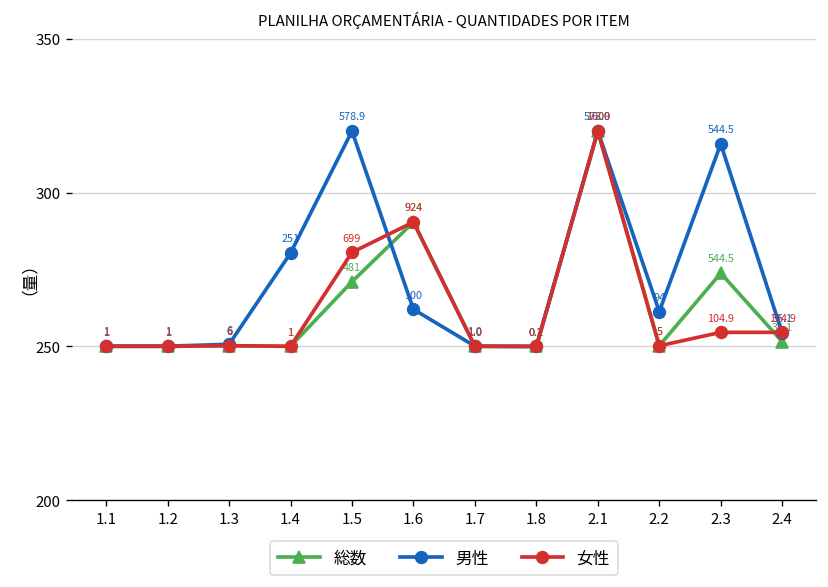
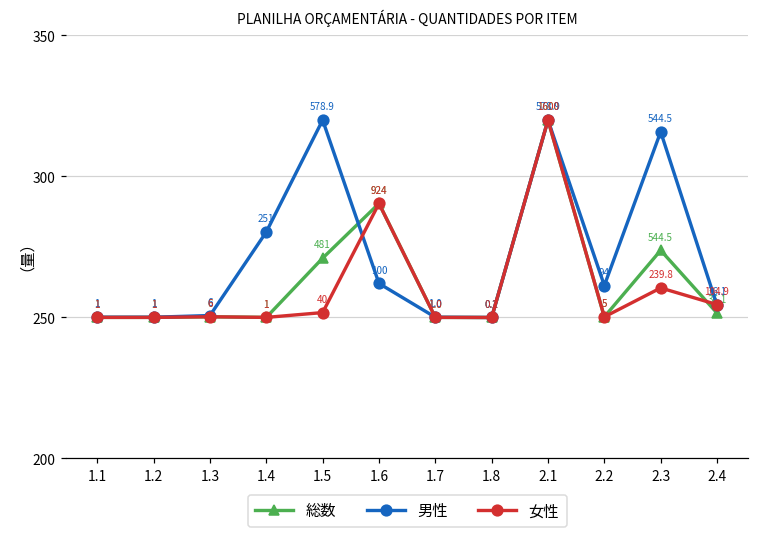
  {
    "総数": {
      "2.4": 252
    },
    "女性": {
-     "1.5": 699,
-     "2.3": 104.9
+     "1.5": 40,
+     "2.3": 239.8
    }
  }
